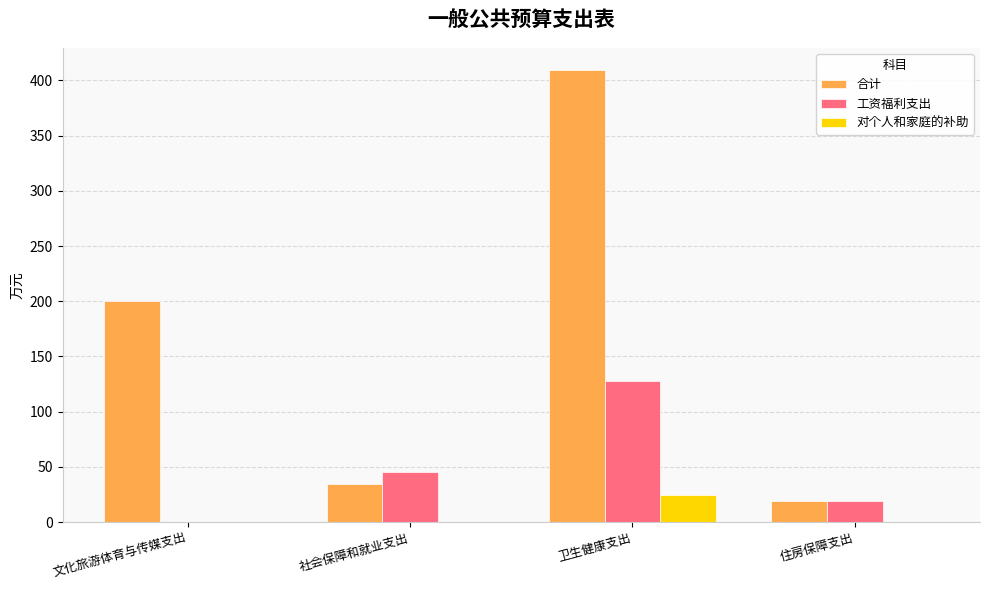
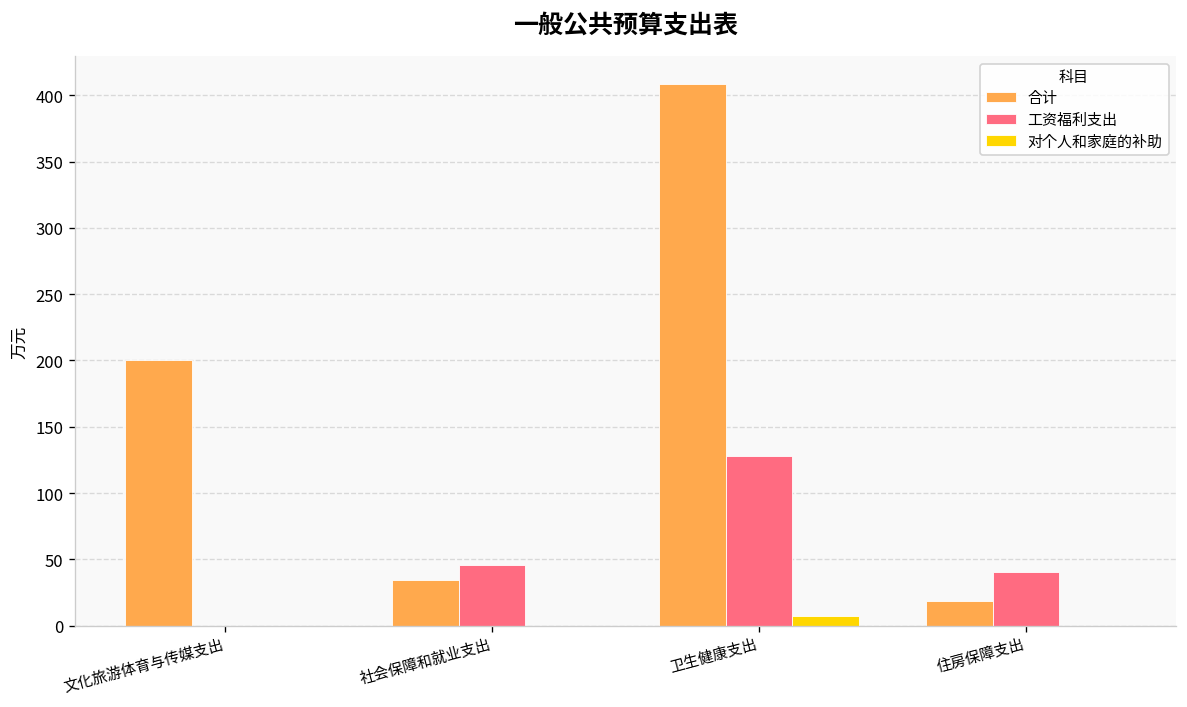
  {
    "合计": {
      "文化旅游体育与传媒支出": 200,
      "社会保障和就业支出": 34,
      "卫生健康支出": 409,
      "住房保障支出": 19
    },
    "工资福利支出": {
      "文化旅游体育与传媒支出": 0,
      "社会保障和就业支出": 46,
      "卫生健康支出": 128,
-     "住房保障支出": 20
+     "住房保障支出": 41
    },
    "对个人和家庭的补助": {
      "文化旅游体育与传媒支出": 0,
      "社会保障和就业支出": 0,
-     "卫生健康支出": 24,
+     "卫生健康支出": 7,
      "住房保障支出": 0
    }
  }
